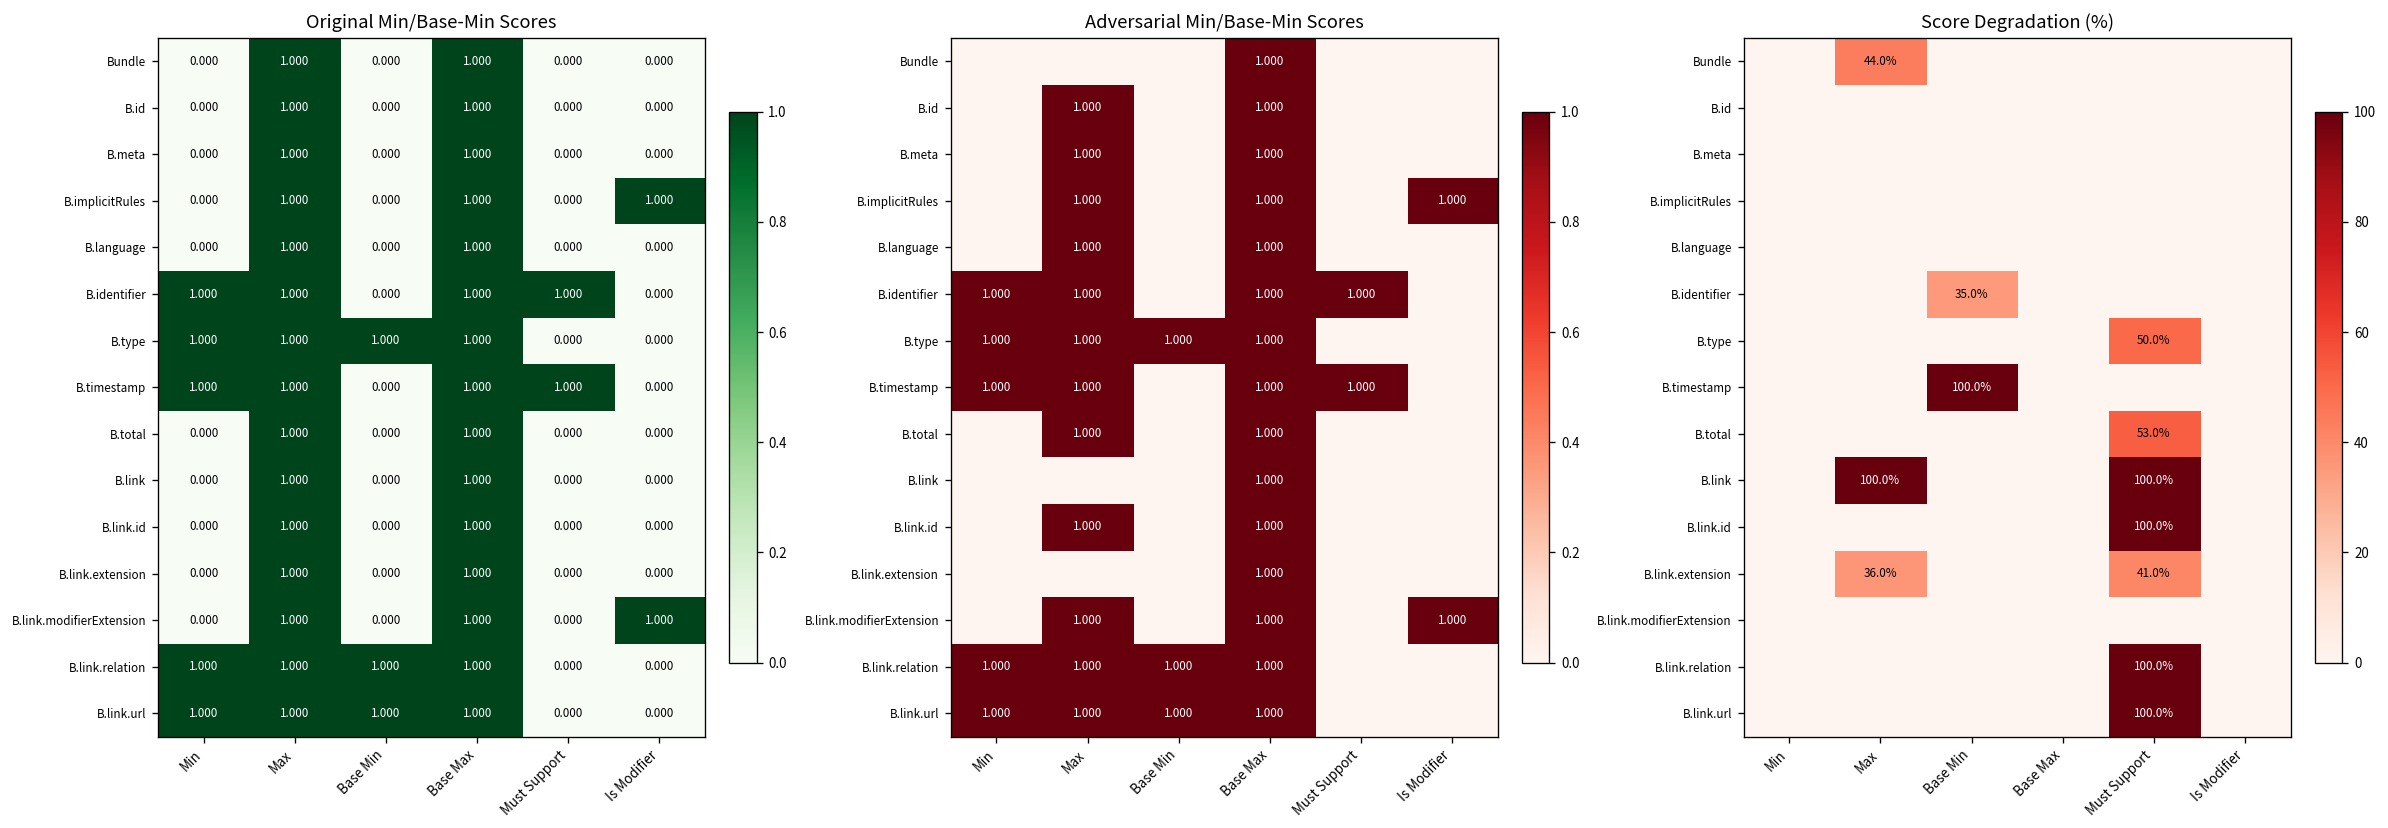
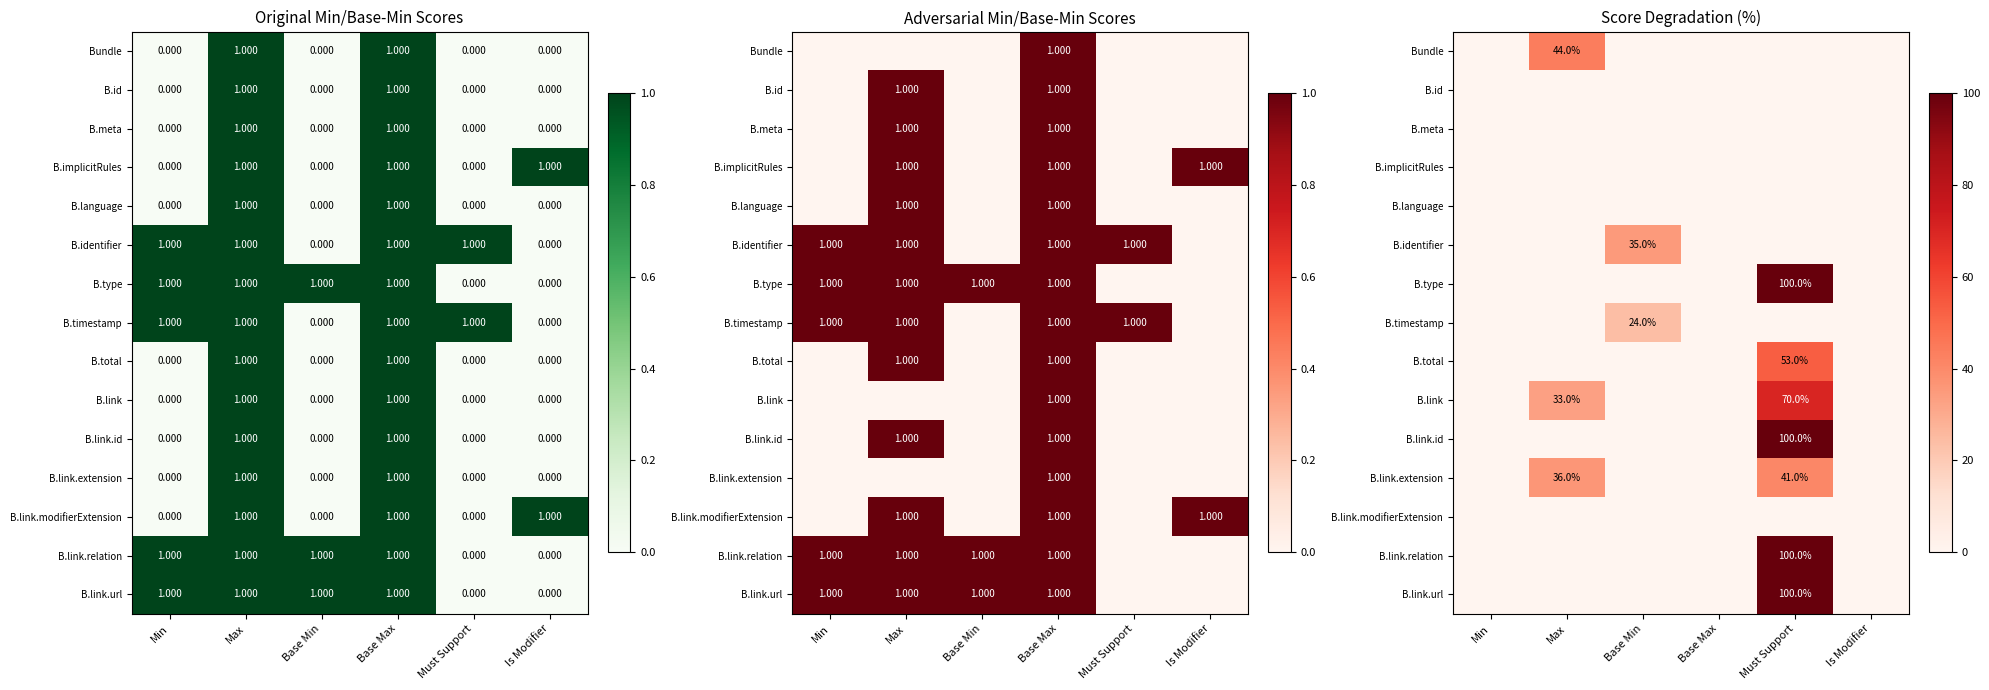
  {
    "Original Min/Base-Min Scores": {
      "Bundle": {
        "Min": "0.000",
        "Max": "1.000",
        "Base Min": "0.000",
        "Base Max": "1.000",
        "Must Support": "0.000",
        "Is Modifier": "0.000"
      },
      "B.id": {
        "Min": "0.000",
        "Max": "1.000",
        "Base Min": "0.000",
        "Base Max": "1.000",
        "Must Support": "0.000",
        "Is Modifier": "0.000"
      },
      "B.meta": {
        "Min": "0.000",
        "Max": "1.000",
        "Base Min": "0.000",
        "Base Max": "1.000",
        "Must Support": "0.000",
        "Is Modifier": "0.000"
      },
      "B.implicitRules": {
        "Min": "0.000",
        "Max": "1.000",
        "Base Min": "0.000",
        "Base Max": "1.000",
        "Must Support": "0.000",
        "Is Modifier": "1.000"
      },
      "B.language": {
        "Min": "0.000",
        "Max": "1.000",
        "Base Min": "0.000",
        "Base Max": "1.000",
        "Must Support": "0.000",
        "Is Modifier": "0.000"
      },
      "B.identifier": {
        "Min": "1.000",
        "Max": "1.000",
        "Base Min": "0.000",
        "Base Max": "1.000",
        "Must Support": "1.000",
        "Is Modifier": "0.000"
      },
      "B.type": {
        "Min": "1.000",
        "Max": "1.000",
        "Base Min": "1.000",
        "Base Max": "1.000",
        "Must Support": "0.000",
        "Is Modifier": "0.000"
      },
      "B.timestamp": {
        "Min": "1.000",
        "Max": "1.000",
        "Base Min": "0.000",
        "Base Max": "1.000",
        "Must Support": "1.000",
        "Is Modifier": "0.000"
      },
      "B.total": {
        "Min": "0.000",
        "Max": "1.000",
        "Base Min": "0.000",
        "Base Max": "1.000",
        "Must Support": "0.000",
        "Is Modifier": "0.000"
      },
      "B.link": {
        "Min": "0.000",
        "Max": "1.000",
        "Base Min": "0.000",
        "Base Max": "1.000",
        "Must Support": "0.000",
        "Is Modifier": "0.000"
      },
      "B.link.id": {
        "Min": "0.000",
        "Max": "1.000",
        "Base Min": "0.000",
        "Base Max": "1.000",
        "Must Support": "0.000",
        "Is Modifier": "0.000"
      },
      "B.link.extension": {
        "Min": "0.000",
        "Max": "1.000",
        "Base Min": "0.000",
        "Base Max": "1.000",
        "Must Support": "0.000",
        "Is Modifier": "0.000"
      },
      "B.link.modifierExtension": {
        "Min": "0.000",
        "Max": "1.000",
        "Base Min": "0.000",
        "Base Max": "1.000",
        "Must Support": "0.000",
        "Is Modifier": "1.000"
      },
      "B.link.relation": {
        "Min": "1.000",
        "Max": "1.000",
        "Base Min": "1.000",
        "Base Max": "1.000",
        "Must Support": "0.000",
        "Is Modifier": "0.000"
      },
      "B.link.url": {
        "Min": "1.000",
        "Max": "1.000",
        "Base Min": "1.000",
        "Base Max": "1.000",
        "Must Support": "0.000",
        "Is Modifier": "0.000"
      }
    },
    "Adversarial Min/Base-Min Scores": {
      "Bundle": {
        "Base Max": "1.000"
      },
      "B.id": {
        "Max": "1.000",
        "Base Max": "1.000"
      },
      "B.meta": {
        "Max": "1.000",
        "Base Max": "1.000"
      },
      "B.implicitRules": {
        "Max": "1.000",
        "Base Max": "1.000",
        "Is Modifier": "1.000"
      },
      "B.language": {
        "Max": "1.000",
        "Base Max": "1.000"
      },
      "B.identifier": {
        "Min": "1.000",
        "Max": "1.000",
        "Base Max": "1.000",
        "Must Support": "1.000"
      },
      "B.type": {
        "Min": "1.000",
        "Max": "1.000",
        "Base Min": "1.000",
        "Base Max": "1.000"
      },
      "B.timestamp": {
        "Min": "1.000",
        "Max": "1.000",
        "Base Max": "1.000",
        "Must Support": "1.000"
      },
      "B.total": {
        "Max": "1.000",
        "Base Max": "1.000"
      },
      "B.link": {
        "Base Max": "1.000"
      },
      "B.link.id": {
        "Max": "1.000",
        "Base Max": "1.000"
      },
      "B.link.extension": {
        "Base Max": "1.000"
      },
      "B.link.modifierExtension": {
        "Max": "1.000",
        "Base Max": "1.000",
        "Is Modifier": "1.000"
      },
      "B.link.relation": {
        "Min": "1.000",
        "Max": "1.000",
        "Base Min": "1.000",
        "Base Max": "1.000"
      },
      "B.link.url": {
        "Min": "1.000",
        "Max": "1.000",
        "Base Min": "1.000",
        "Base Max": "1.000"
      }
    },
    "Score Degradation (%)": {
      "Bundle": {
        "Max": "44.0%"
      },
      "B.identifier": {
        "Base Min": "35.0%"
      },
      "B.type": {
-       "Must Support": "50.0%"
+       "Must Support": "100.0%"
      },
      "B.timestamp": {
-       "Base Min": "100.0%"
+       "Base Min": "24.0%"
      },
      "B.total": {
        "Must Support": "53.0%"
      },
      "B.link": {
-       "Max": "100.0%",
-       "Must Support": "100.0%"
+       "Max": "33.0%",
+       "Must Support": "70.0%"
      },
      "B.link.id": {
        "Must Support": "100.0%"
      },
      "B.link.extension": {
        "Max": "36.0%",
        "Must Support": "41.0%"
      },
      "B.link.relation": {
        "Must Support": "100.0%"
      },
      "B.link.url": {
        "Must Support": "100.0%"
      }
    }
  }
